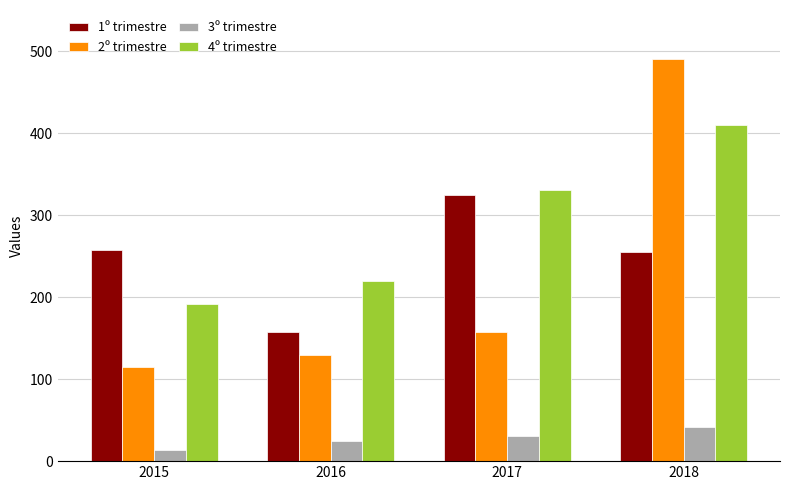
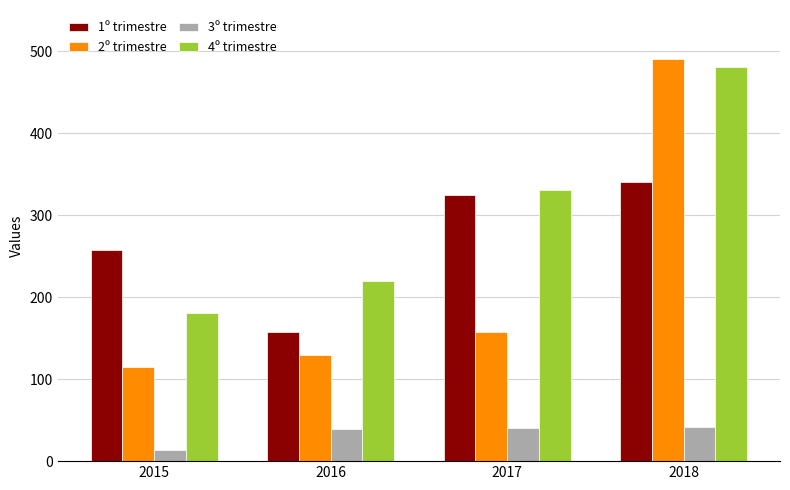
  {
    "1º trimestre": {
      "2015": 260,
      "2016": 160,
      "2017": 330,
-     "2018": 260
+     "2018": 340
    },
    "2º trimestre": {
      "2015": 120,
      "2016": 130,
      "2017": 160,
      "2018": 490
    },
    "3º trimestre": {
      "2015": 10,
-     "2016": 20,
-     "2017": 30,
+     "2016": 40,
+     "2017": 40,
      "2018": 40
    },
    "4º trimestre": {
-     "2015": 190,
+     "2015": 180,
      "2016": 220,
      "2017": 330,
-     "2018": 410
+     "2018": 480
    }
  }
